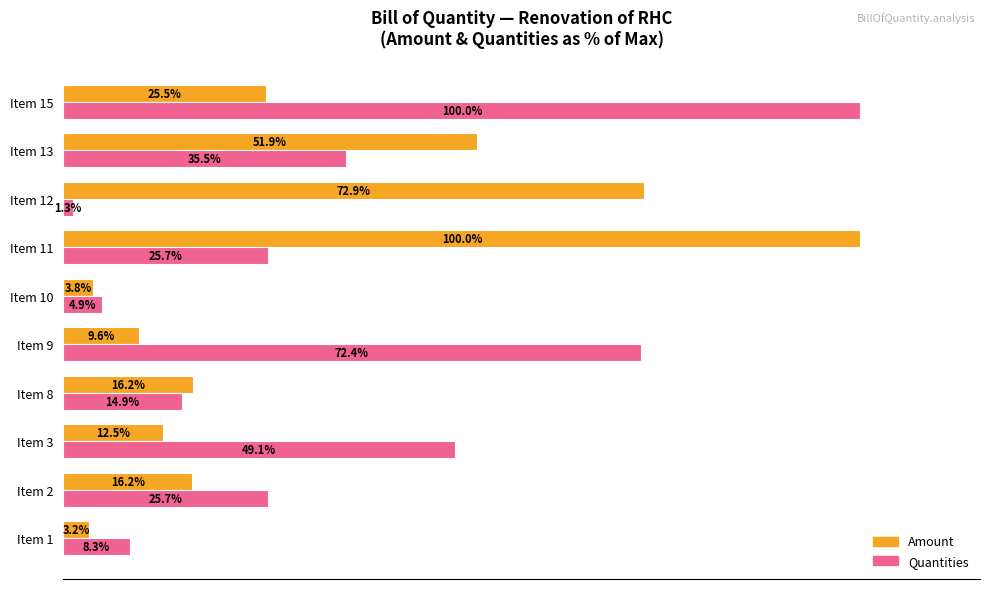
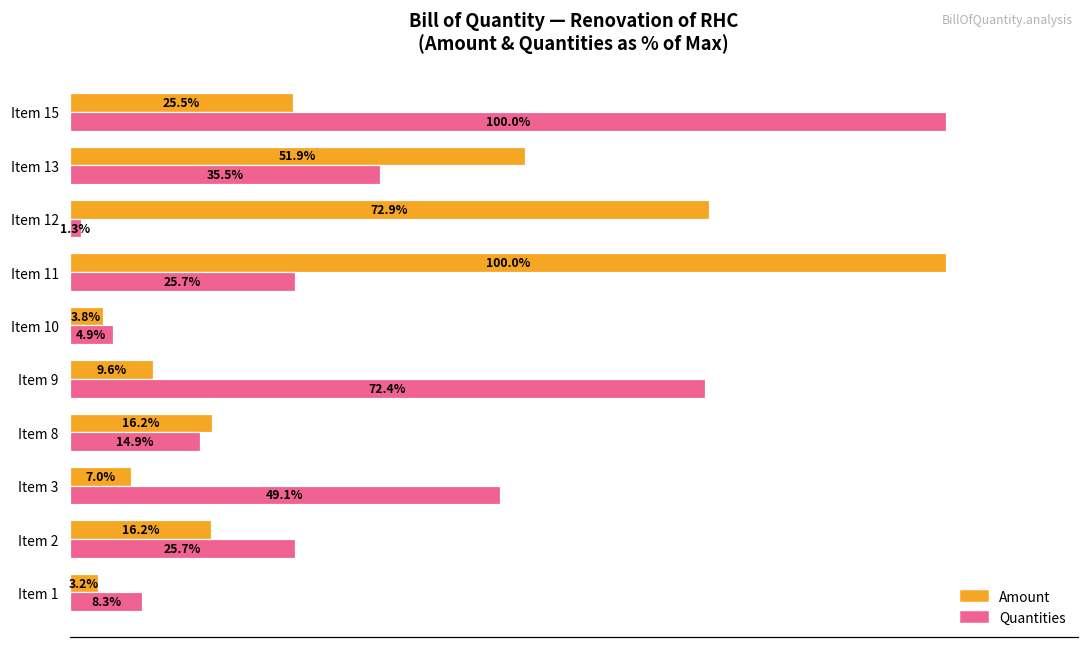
  {
    "Amount": {
      "Item 15": "25.5%",
      "Item 13": "51.9%",
      "Item 12": "72.9%",
      "Item 11": "100.0%",
      "Item 10": "3.8%",
      "Item 9": "9.6%",
      "Item 8": "16.2%",
-     "Item 3": "12.5%",
+     "Item 3": "7.0%",
      "Item 2": "16.2%",
      "Item 1": "3.2%"
    },
    "Quantities": {
      "Item 15": "100.0%",
      "Item 13": "35.5%",
      "Item 12": "1.3%",
      "Item 11": "25.7%",
      "Item 10": "4.9%",
      "Item 9": "72.4%",
      "Item 8": "14.9%",
      "Item 3": "49.1%",
      "Item 2": "25.7%",
      "Item 1": "8.3%"
    }
  }
